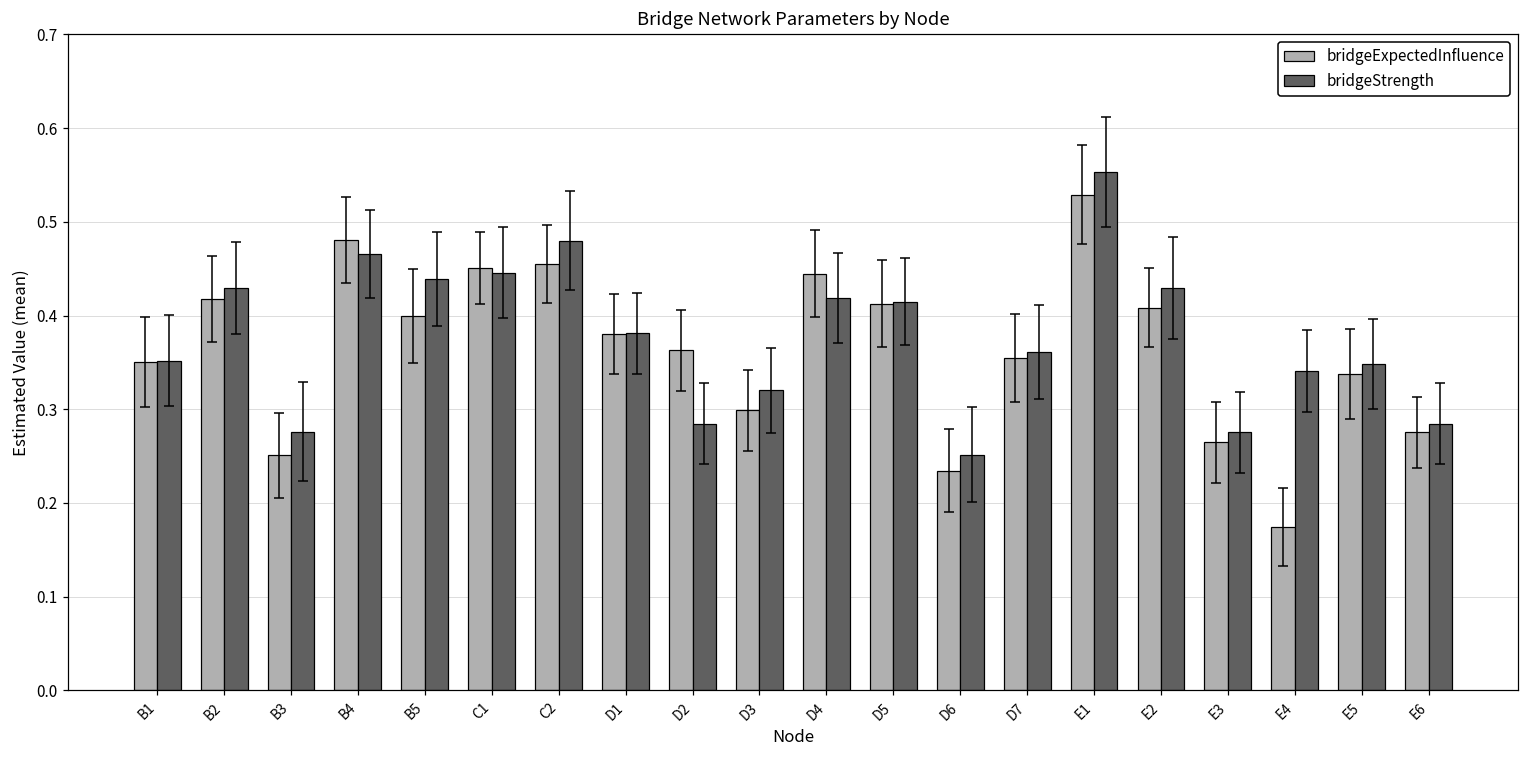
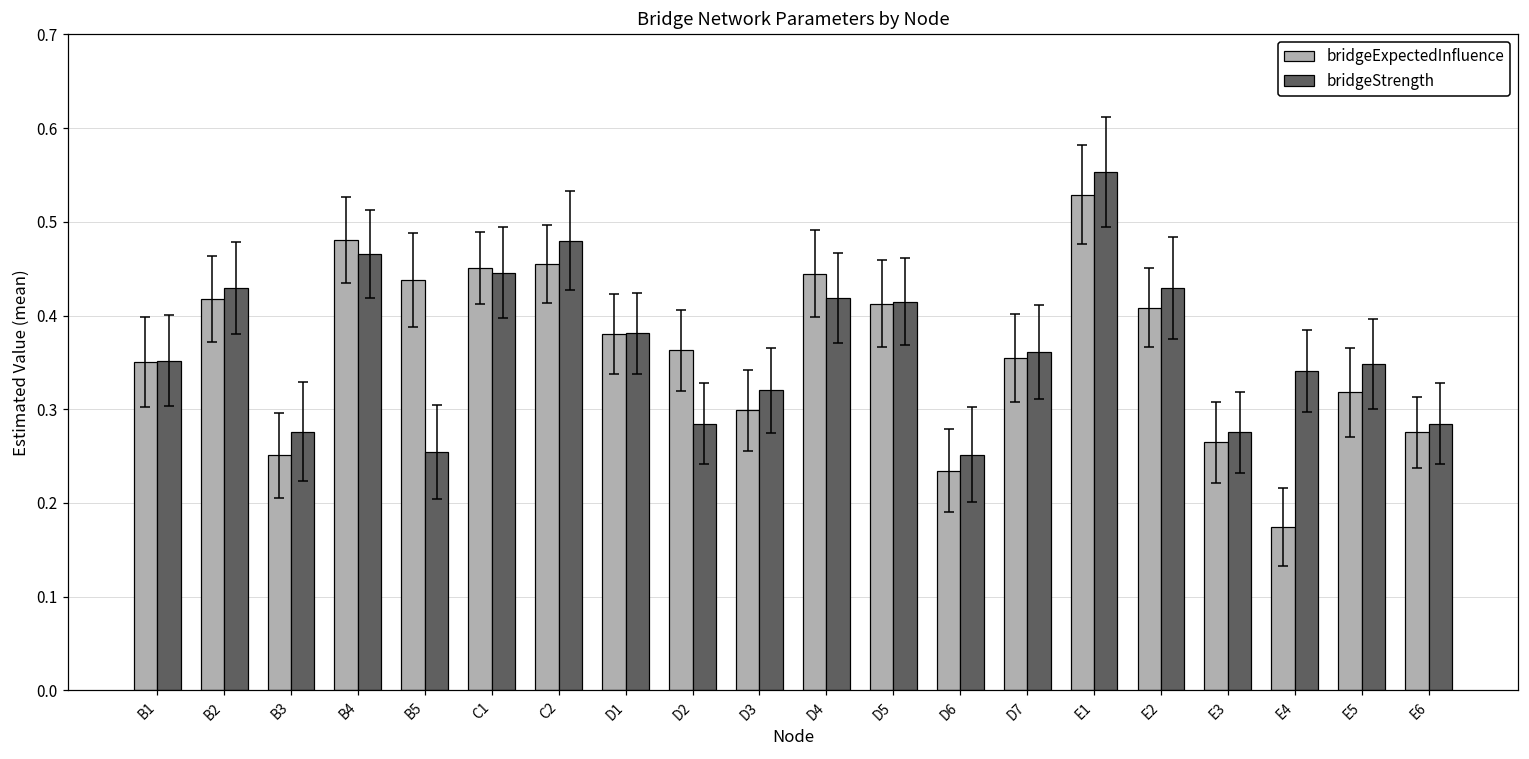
  {
    "bridgeExpectedInfluence": {
      "B1": 0.35,
      "B2": 0.42,
      "B3": 0.25,
      "B4": 0.48,
-     "B5": 0.40,
+     "B5": 0.44,
      "C1": 0.45,
      "C2": 0.46,
      "D1": 0.38,
      "D2": 0.36,
      "D3": 0.30,
      "D4": 0.44,
      "D5": 0.41,
      "D6": 0.23,
      "D7": 0.35,
      "E1": 0.53,
      "E2": 0.41,
      "E3": 0.26,
      "E4": 0.17,
-     "E5": 0.34,
+     "E5": 0.32,
      "E6": 0.28
    },
    "bridgeStrength": {
      "B1": 0.35,
      "B2": 0.43,
      "B3": 0.28,
      "B4": 0.47,
-     "B5": 0.44,
+     "B5": 0.25,
      "C1": 0.45,
      "C2": 0.48,
      "D1": 0.38,
      "D2": 0.28,
      "D3": 0.32,
      "D4": 0.42,
      "D5": 0.41,
      "D6": 0.25,
      "D7": 0.36,
      "E1": 0.55,
      "E2": 0.43,
      "E3": 0.28,
      "E4": 0.34,
      "E5": 0.35,
      "E6": 0.28
    }
  }
